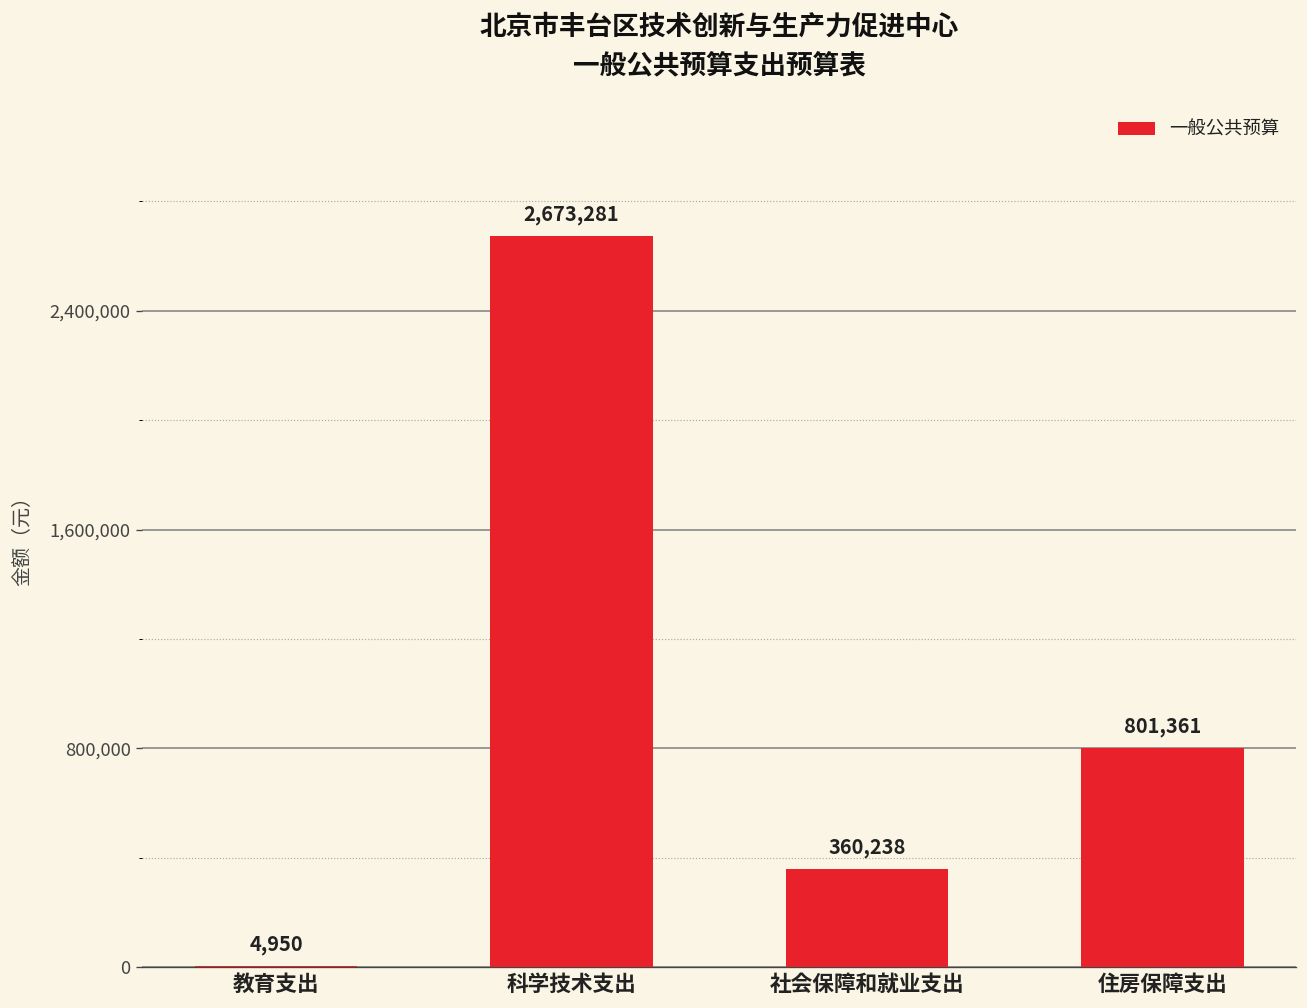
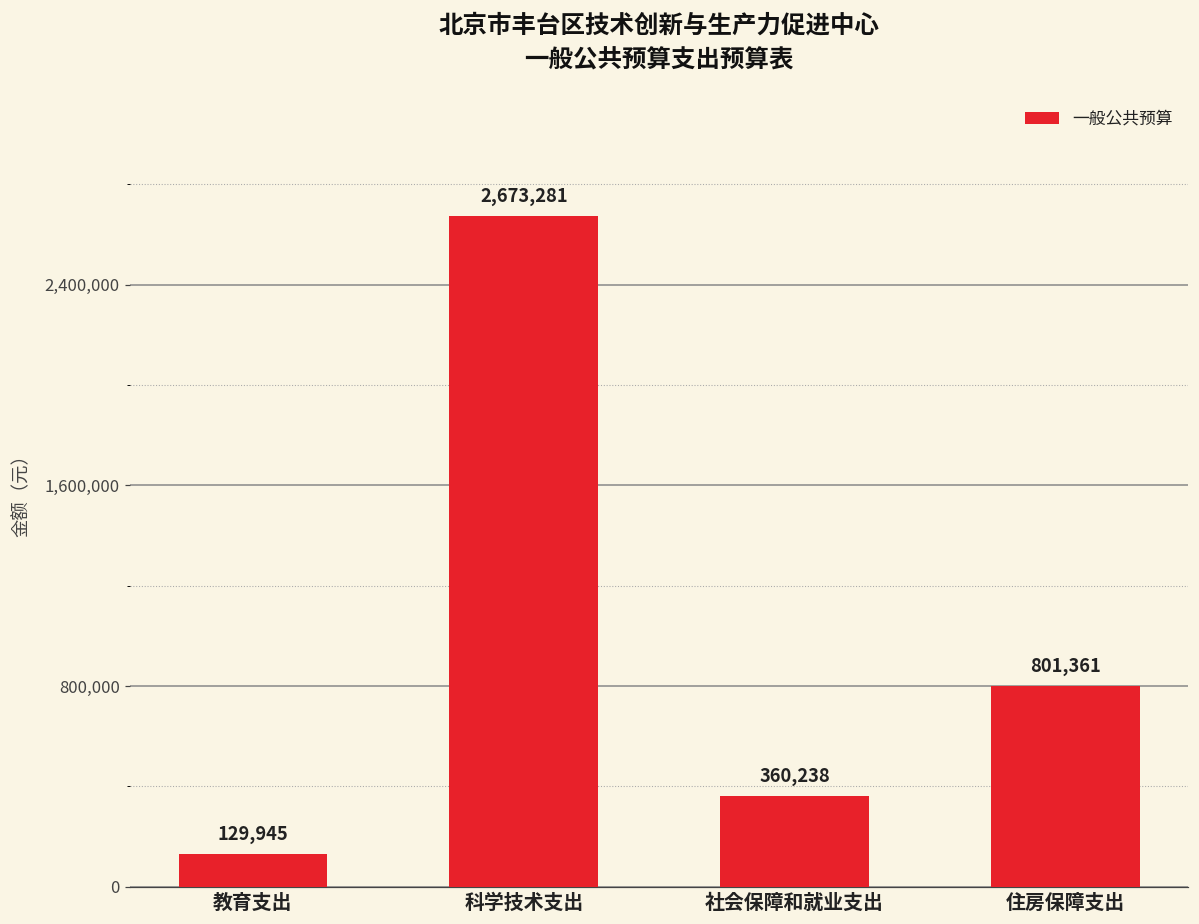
  {
-   "教育支出": "4,950",
+   "教育支出": "129,945",
    "科学技术支出": "2,673,281",
    "社会保障和就业支出": "360,238",
    "住房保障支出": "801,361"
  }
